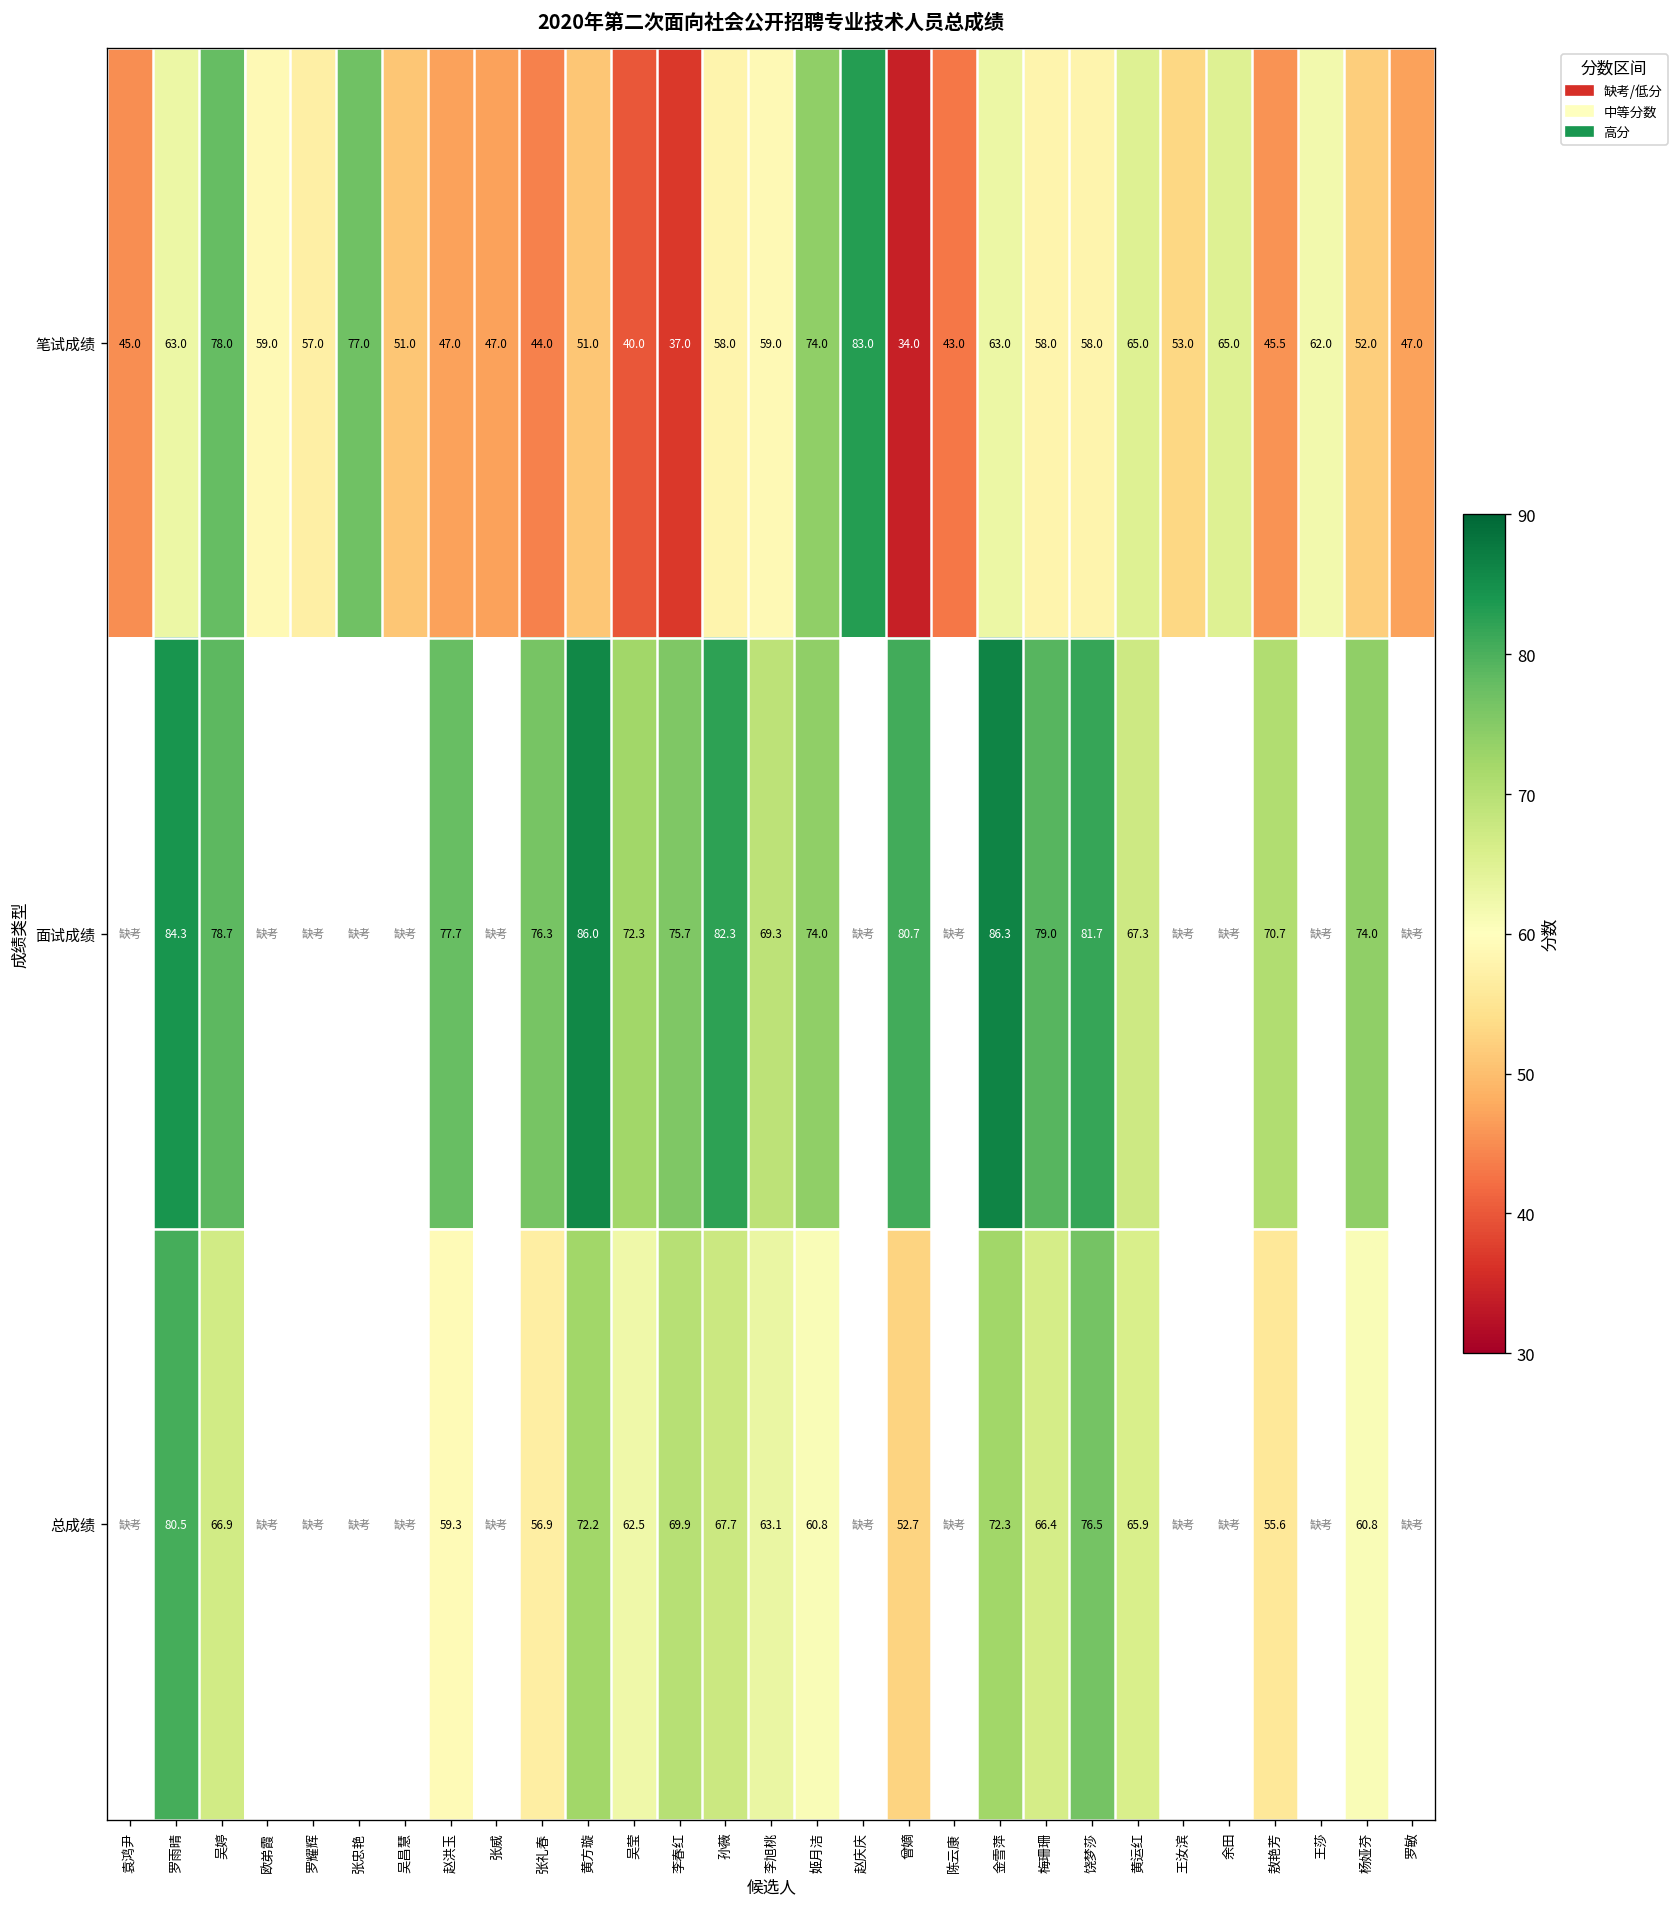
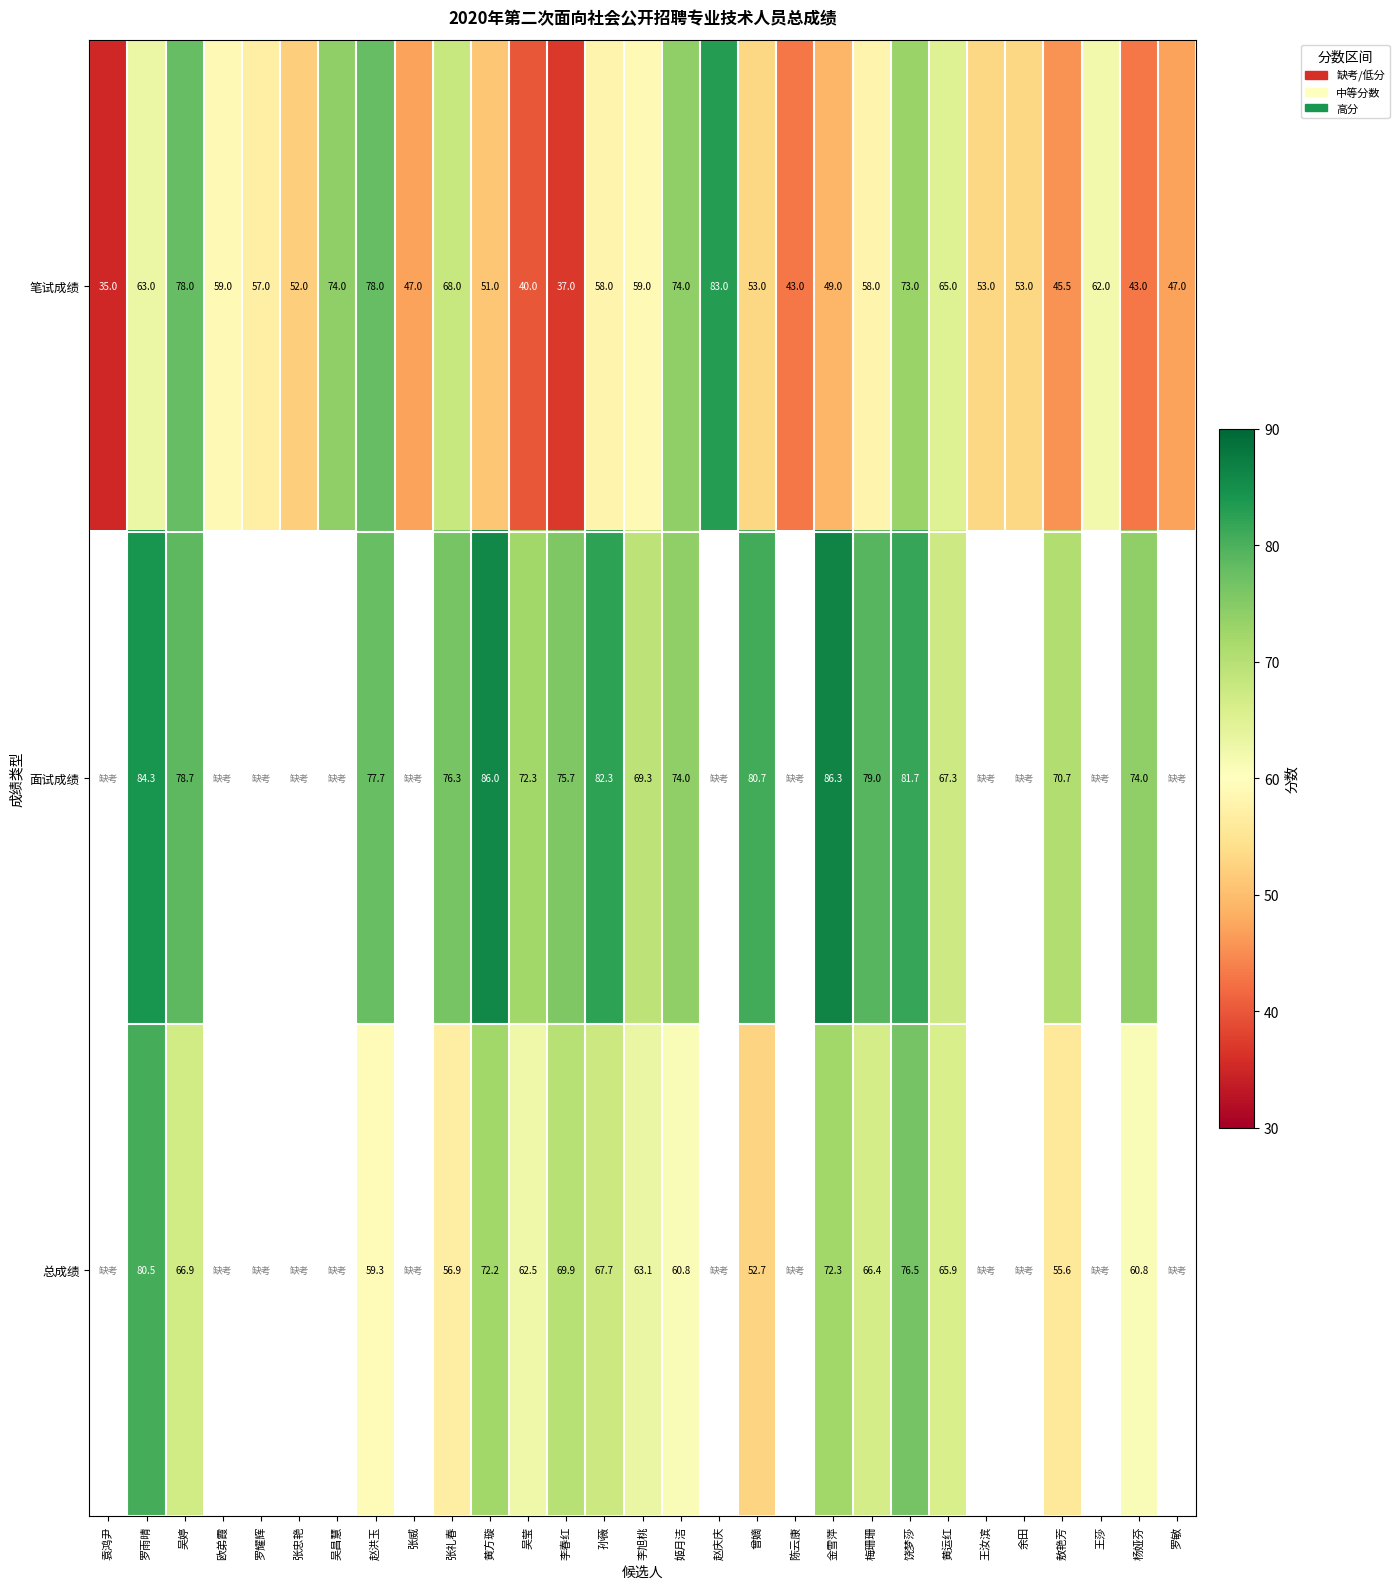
  {
    "笔试成绩": {
-     "袁鸿尹": 45.0,
+     "袁鸿尹": 35.0,
      "罗雨晴": 63.0,
      "吴婷": 78.0,
      "欧弟霞": 59.0,
      "罗耀辉": 57.0,
-     "张忠艳": 77.0,
-     "吴昌慧": 51.0,
-     "赵洪玉": 47.0,
+     "张忠艳": 52.0,
+     "吴昌慧": 74.0,
+     "赵洪玉": 78.0,
      "张威": 47.0,
-     "张礼春": 44.0,
+     "张礼春": 68.0,
      "黄方璇": 51.0,
      "吴莹": 40.0,
      "李春红": 37.0,
      "孙薇": 58.0,
      "李旭桃": 59.0,
      "姬月洁": 74.0,
      "赵庆庆": 83.0,
-     "曾嫡": 34.0,
+     "曾嫡": 53.0,
      "陈云康": 43.0,
-     "金雪萍": 63.0,
+     "金雪萍": 49.0,
      "梅珊珊": 58.0,
-     "饶梦莎": 58.0,
+     "饶梦莎": 73.0,
      "黄运红": 65.0,
      "王汝滨": 53.0,
-     "余田": 65.0,
+     "余田": 53.0,
      "敖艳芳": 45.5,
      "王莎": 62.0,
-     "杨娅芬": 52.0,
+     "杨娅芬": 43.0,
      "罗敏": 47.0
    },
    "面试成绩": {
      "罗雨晴": 84.3,
      "吴婷": 78.7,
      "赵洪玉": 77.7,
      "张礼春": 76.3,
      "黄方璇": 86.0,
      "吴莹": 72.3,
      "李春红": 75.7,
      "孙薇": 82.3,
      "李旭桃": 69.3,
      "姬月洁": 74.0,
      "曾嫡": 80.7,
      "金雪萍": 86.3,
      "梅珊珊": 79.0,
      "饶梦莎": 81.7,
      "黄运红": 67.3,
      "敖艳芳": 70.7,
      "杨娅芬": 74.0
    },
    "总成绩": {
      "罗雨晴": 80.5,
      "吴婷": 66.9,
      "赵洪玉": 59.3,
      "张礼春": 56.9,
      "黄方璇": 72.2,
      "吴莹": 62.5,
      "李春红": 69.9,
      "孙薇": 67.7,
      "李旭桃": 63.1,
      "姬月洁": 60.8,
      "曾嫡": 52.7,
      "金雪萍": 72.3,
      "梅珊珊": 66.4,
      "饶梦莎": 76.5,
      "黄运红": 65.9,
      "敖艳芳": 55.6,
      "杨娅芬": 60.8
    }
  }
